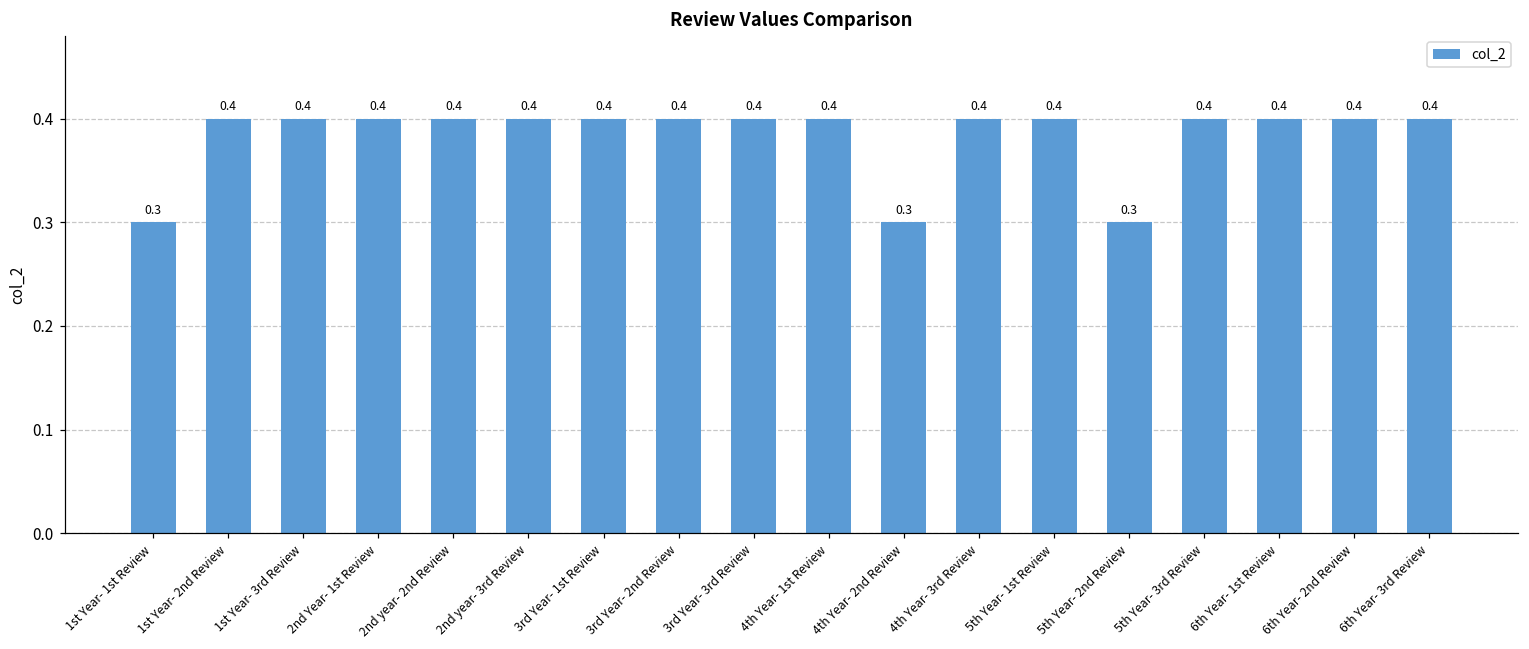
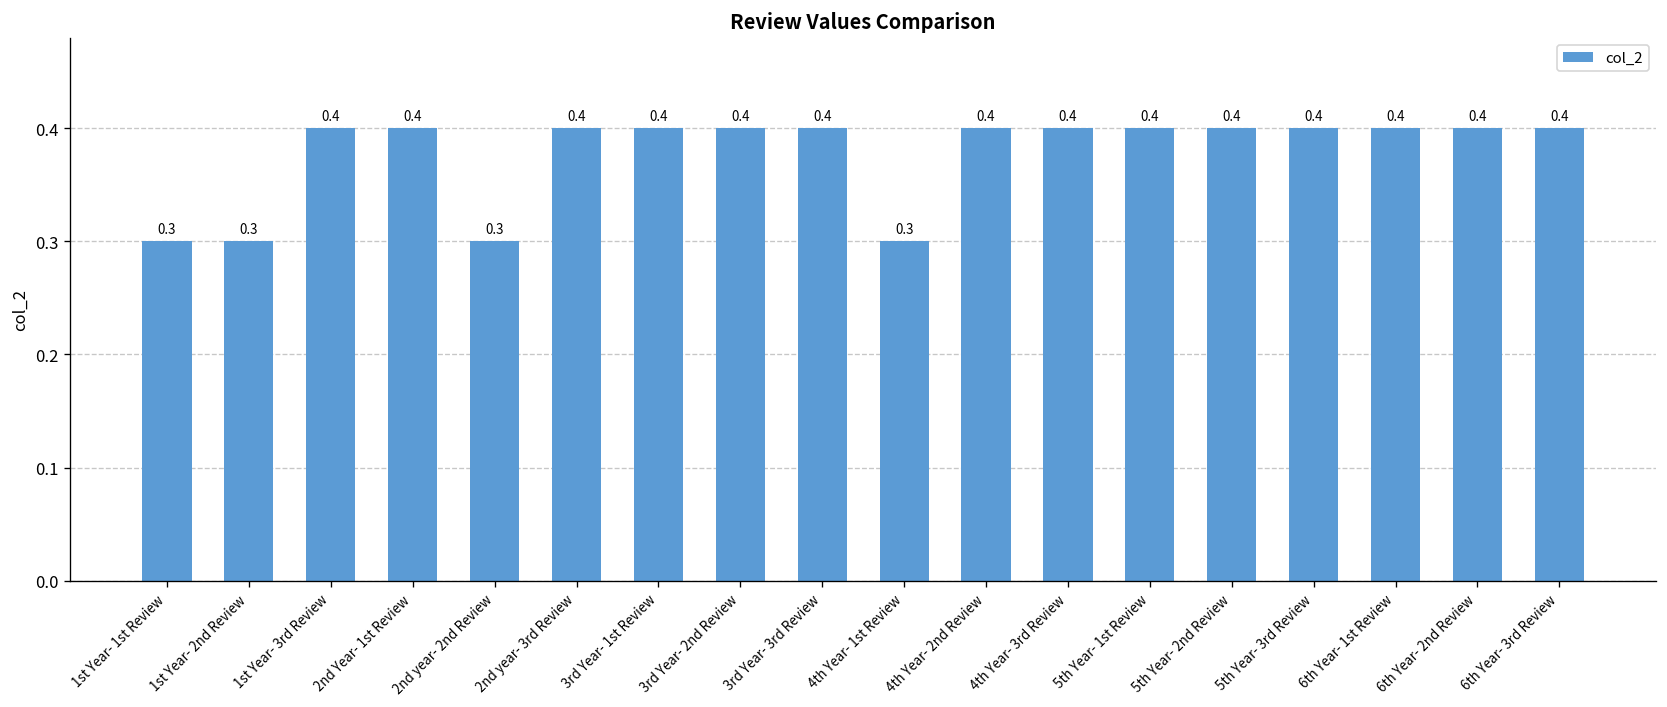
  {
    "1st Year- 1st Review": 0.3,
-   "1st Year- 2nd Review": 0.4,
+   "1st Year- 2nd Review": 0.3,
    "1st Year- 3rd Review": 0.4,
    "2nd Year- 1st Review": 0.4,
-   "2nd year- 2nd Review": 0.4,
+   "2nd year- 2nd Review": 0.3,
    "2nd year- 3rd Review": 0.4,
    "3rd Year- 1st Review": 0.4,
    "3rd Year- 2nd Review": 0.4,
    "3rd Year- 3rd Review": 0.4,
-   "4th Year- 1st Review": 0.4,
-   "4th Year- 2nd Review": 0.3,
+   "4th Year- 1st Review": 0.3,
+   "4th Year- 2nd Review": 0.4,
    "4th Year- 3rd Review": 0.4,
    "5th Year- 1st Review": 0.4,
-   "5th Year- 2nd Review": 0.3,
+   "5th Year- 2nd Review": 0.4,
    "5th Year- 3rd Review": 0.4,
    "6th Year- 1st Review": 0.4,
    "6th Year- 2nd Review": 0.4,
    "6th Year- 3rd Review": 0.4
  }
